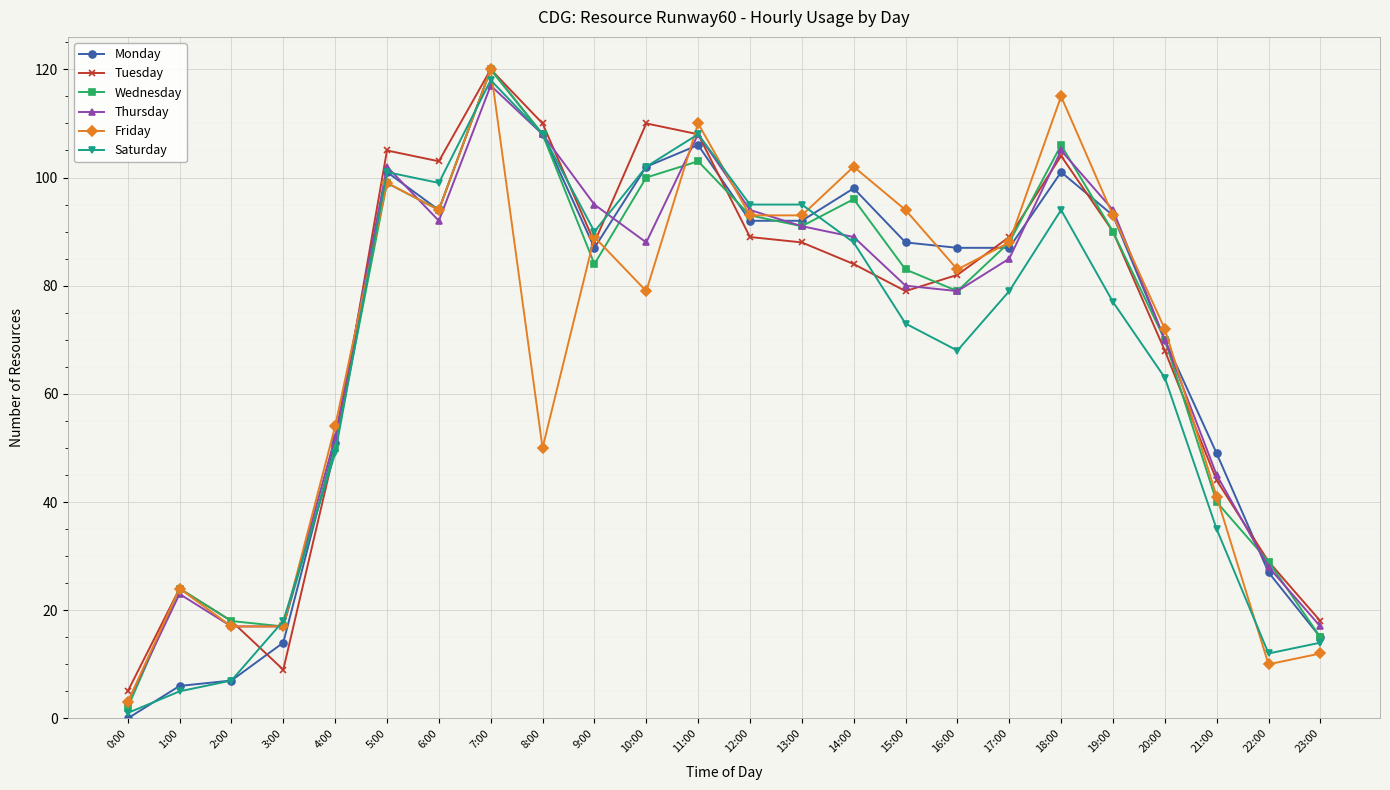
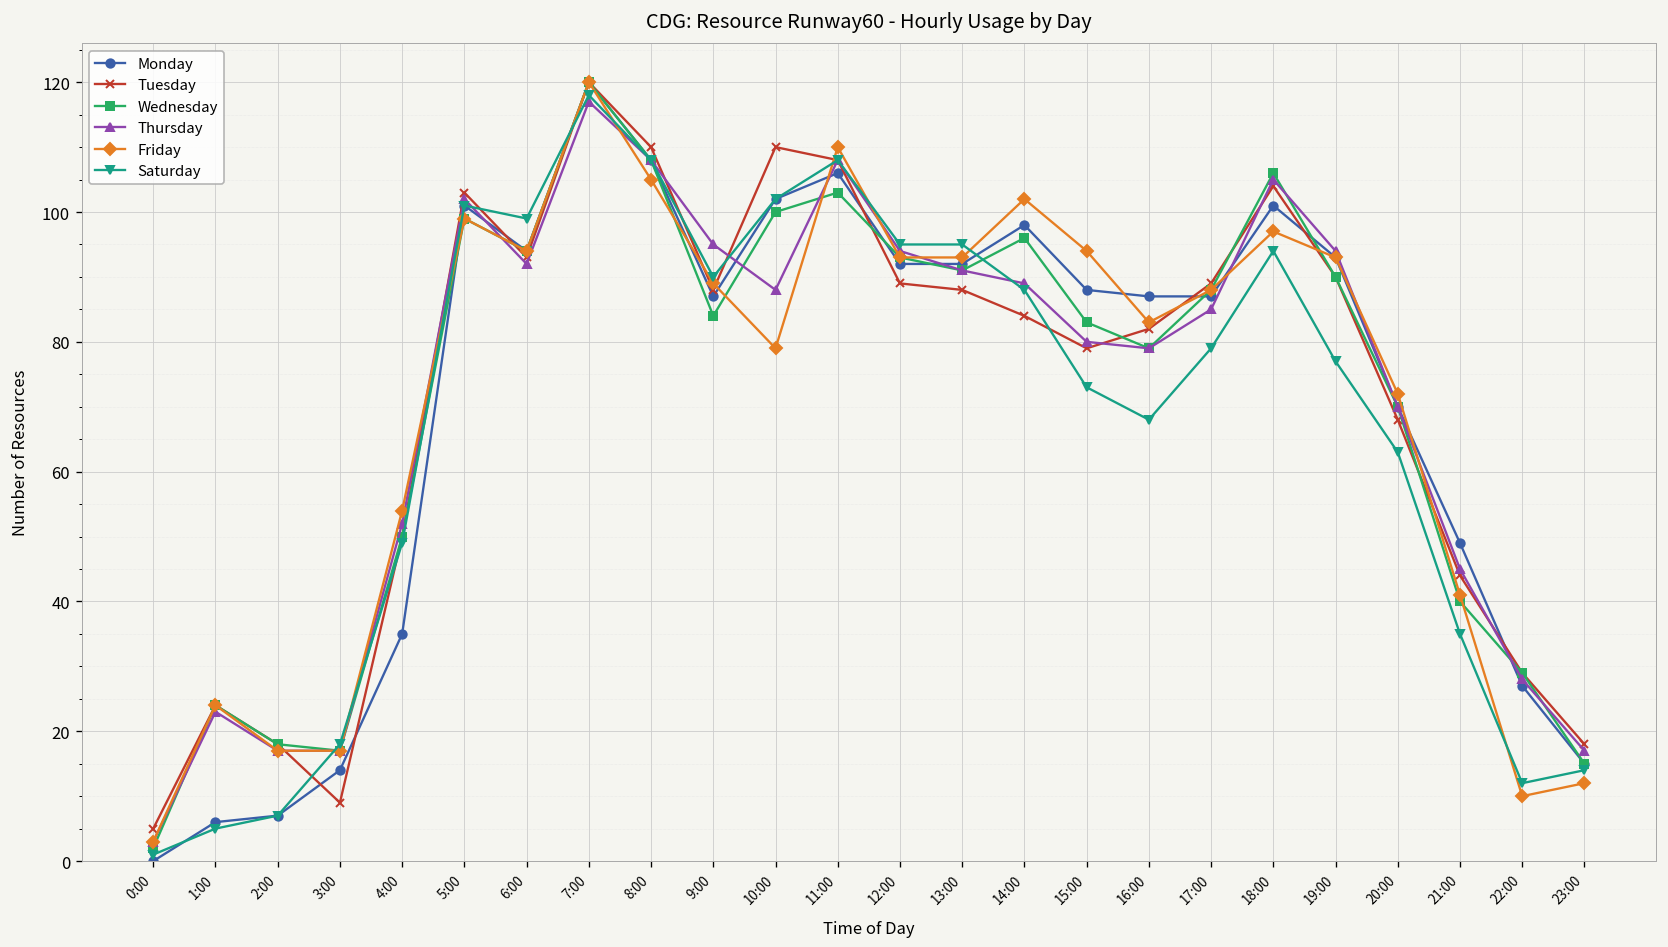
  {
    "Monday": {
      "0:00": 0,
      "1:00": 6,
      "3:00": 14,
-     "4:00": 51,
+     "4:00": 35,
      "9:00": 87,
      "11:00": 106,
      "12:00": 92,
      "13:00": 92,
      "14:00": 98,
      "15:00": 88,
      "16:00": 87,
      "17:00": 87,
      "18:00": 101,
      "21:00": 49,
      "22:00": 27
    },
    "Tuesday": {
      "0:00": 5,
      "3:00": 9,
-     "5:00": 105,
-     "6:00": 103,
+     "5:00": 103,
+     "6:00": 93,
      "8:00": 110,
      "9:00": 88,
      "10:00": 110,
      "12:00": 89,
      "13:00": 88,
      "14:00": 84,
      "15:00": 79,
      "16:00": 82,
      "17:00": 89,
      "18:00": 104,
      "20:00": 68,
      "21:00": 44,
      "23:00": 18
    },
    "Thursday": {
      "1:00": 23,
      "4:00": 52,
      "5:00": 102,
      "6:00": 92,
      "7:00": 117,
      "9:00": 95,
      "10:00": 88,
      "12:00": 94,
      "14:00": 89,
      "15:00": 80,
      "17:00": 85,
      "18:00": 105,
      "19:00": 94,
      "21:00": 45,
      "22:00": 28,
      "23:00": 17
    },
    "Friday": {
      "4:00": 54,
-     "8:00": 50,
+     "8:00": 105,
      "9:00": 89,
      "10:00": 79,
      "11:00": 110,
      "13:00": 93,
      "14:00": 102,
      "15:00": 94,
      "16:00": 83,
-     "18:00": 115,
+     "18:00": 97,
      "20:00": 72,
      "21:00": 41,
      "22:00": 10,
      "23:00": 12
    }
  }
